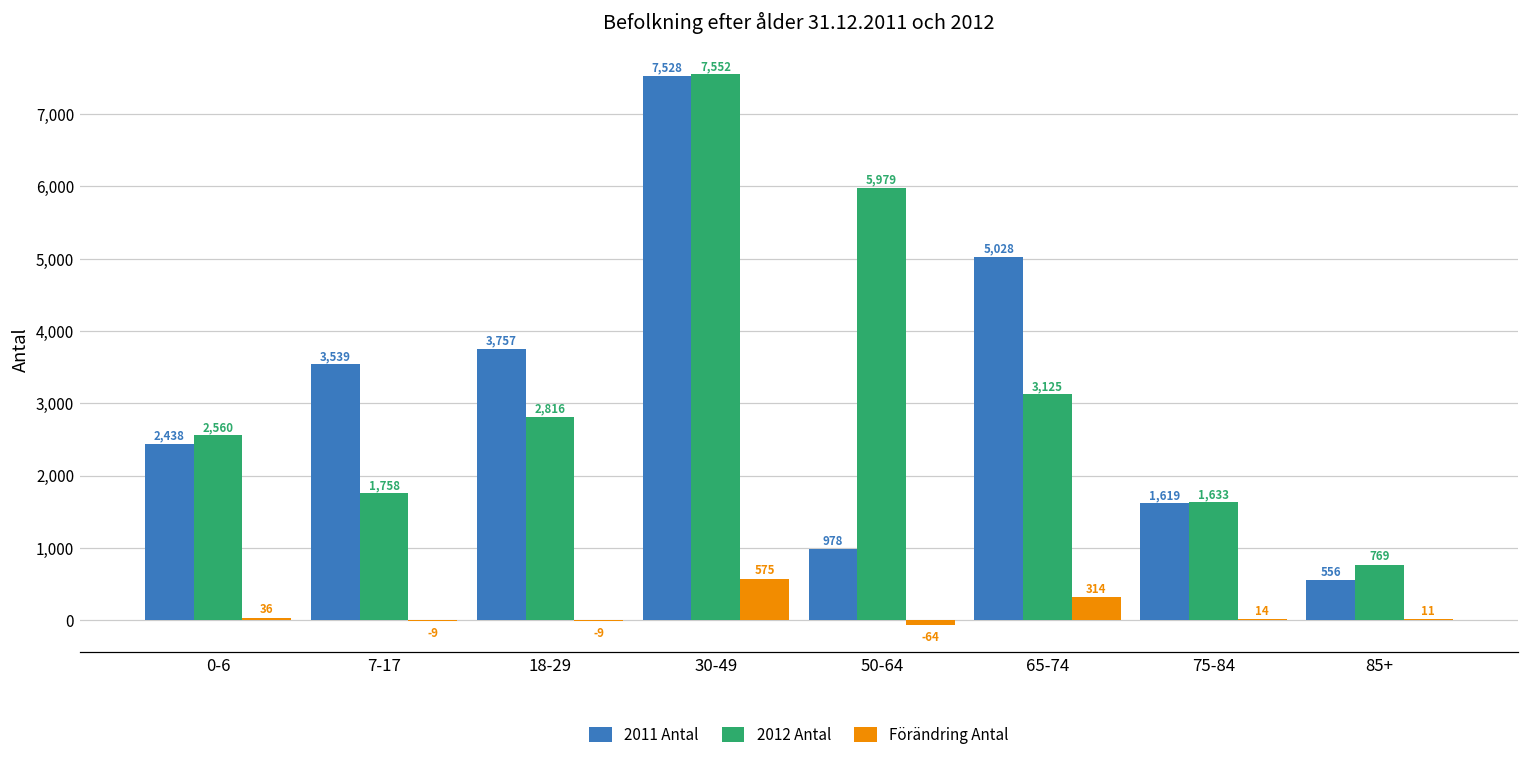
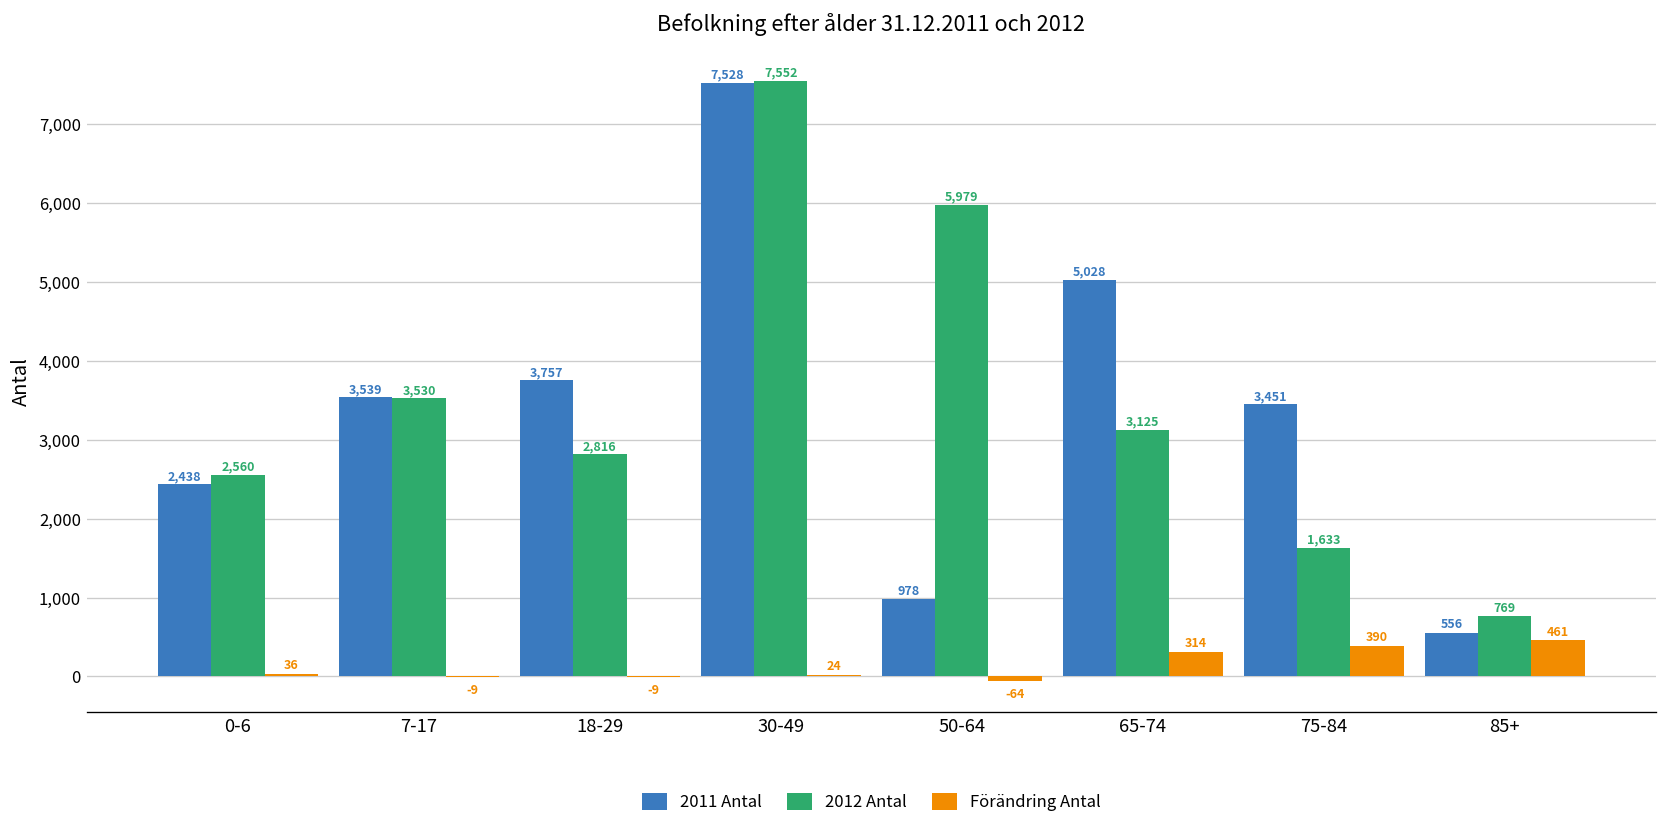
  {
    "2011 Antal": {
      "0-6": "2,438",
      "7-17": "3,539",
      "18-29": "3,757",
      "30-49": "7,528",
      "50-64": "978",
      "65-74": "5,028",
-     "75-84": "1,619",
+     "75-84": "3,451",
      "85+": "556"
    },
    "2012 Antal": {
      "0-6": "2,560",
-     "7-17": "1,758",
+     "7-17": "3,530",
      "18-29": "2,816",
      "30-49": "7,552",
      "50-64": "5,979",
      "65-74": "3,125",
      "75-84": "1,633",
      "85+": "769"
    },
    "Förändring Antal": {
      "0-6": "36",
      "7-17": "-9",
      "18-29": "-9",
-     "30-49": "575",
+     "30-49": "24",
      "50-64": "-64",
      "65-74": "314",
-     "75-84": "14",
-     "85+": "11"
+     "75-84": "390",
+     "85+": "461"
    }
  }
